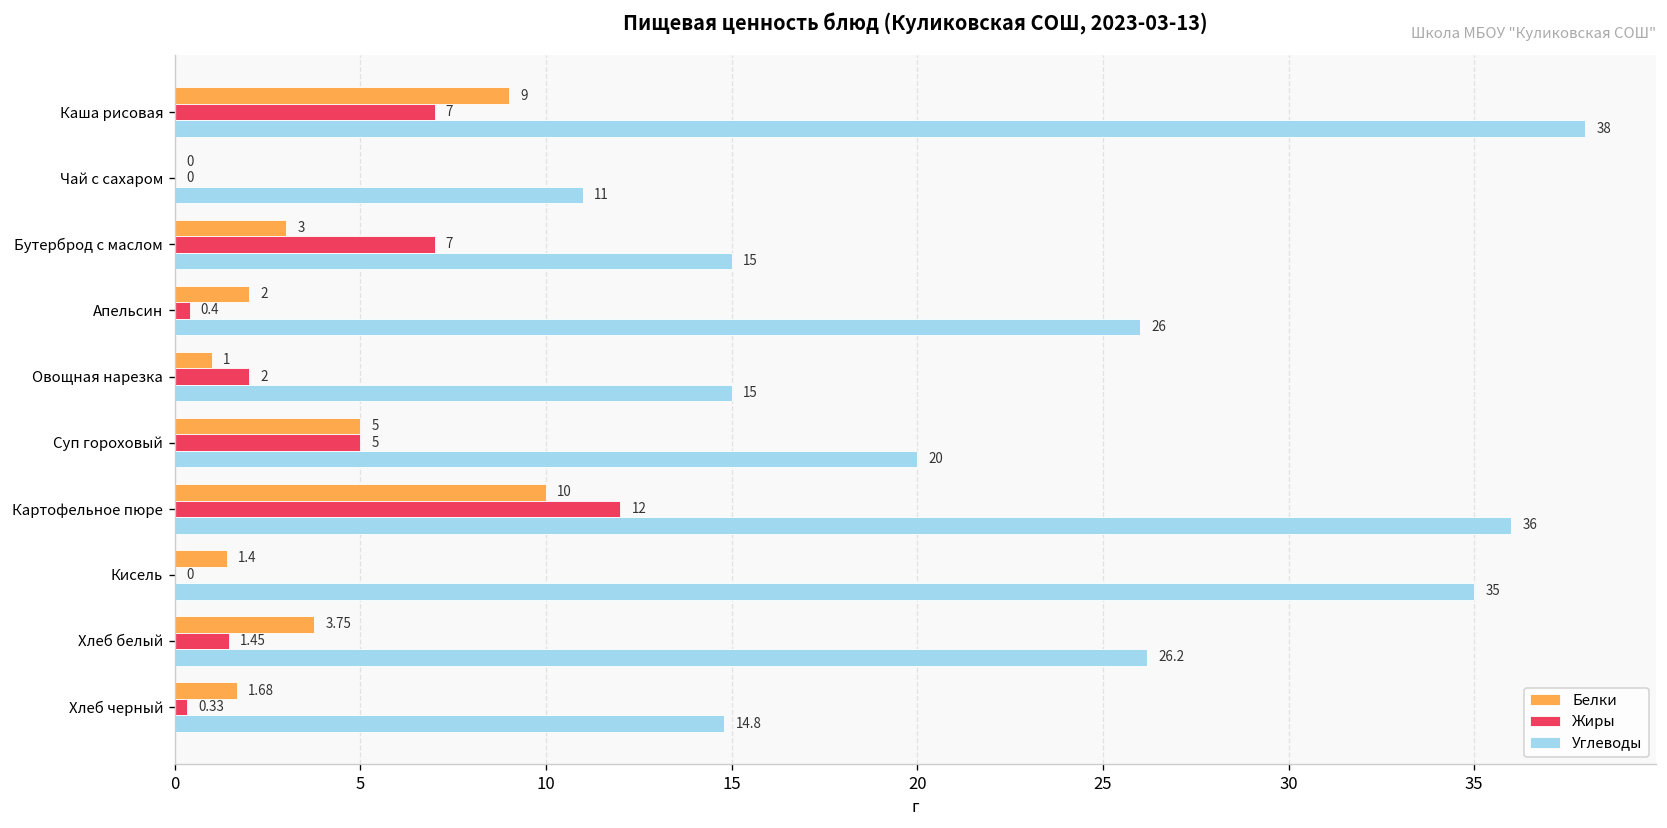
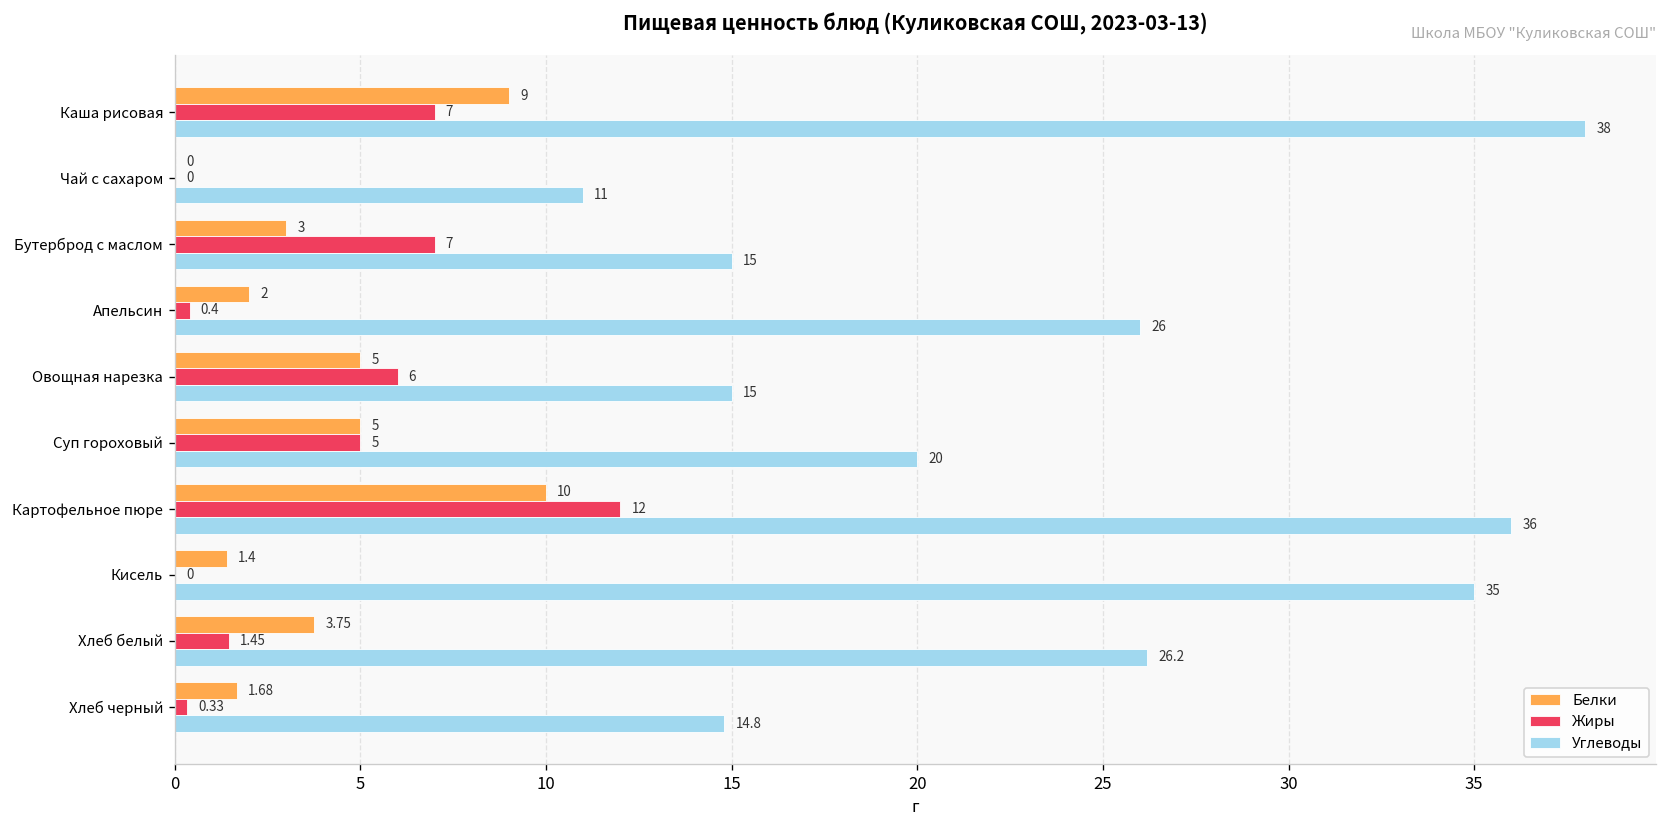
  {
    "Белки": {
      "Каша рисовая": 9,
      "Чай с сахаром": 0,
      "Бутерброд с маслом": 3,
      "Апельсин": 2,
-     "Овощная нарезка": 1,
+     "Овощная нарезка": 5,
      "Суп гороховый": 5,
      "Картофельное пюре": 10,
      "Кисель": 1.4,
      "Хлеб белый": 3.75,
      "Хлеб черный": 1.68
    },
    "Жиры": {
      "Каша рисовая": 7,
      "Чай с сахаром": 0,
      "Бутерброд с маслом": 7,
      "Апельсин": 0.4,
-     "Овощная нарезка": 2,
+     "Овощная нарезка": 6,
      "Суп гороховый": 5,
      "Картофельное пюре": 12,
      "Кисель": 0,
      "Хлеб белый": 1.45,
      "Хлеб черный": 0.33
    },
    "Углеводы": {
      "Каша рисовая": 38,
      "Чай с сахаром": 11,
      "Бутерброд с маслом": 15,
      "Апельсин": 26,
      "Овощная нарезка": 15,
      "Суп гороховый": 20,
      "Картофельное пюре": 36,
      "Кисель": 35,
      "Хлеб белый": 26.2,
      "Хлеб черный": 14.8
    }
  }
